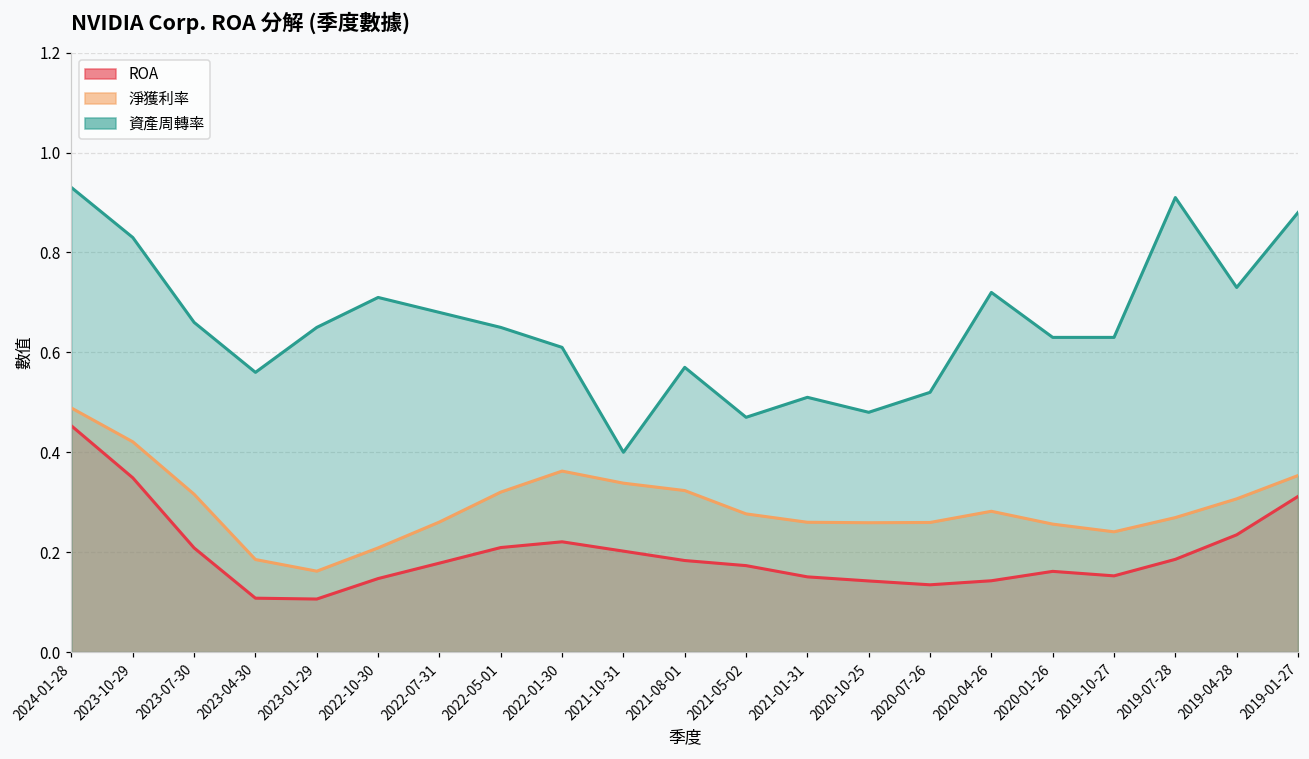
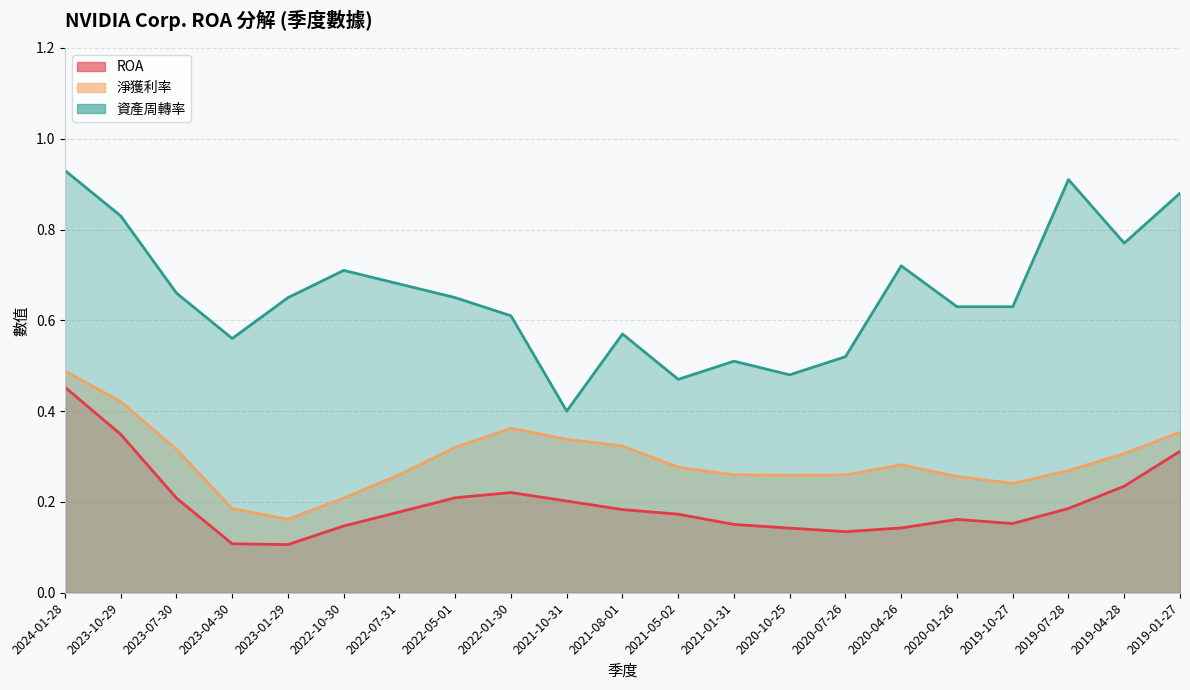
  {
    "資產周轉率": {
      "2024-01-28": 0.93,
      "2023-10-29": 0.83,
      "2023-07-30": 0.66,
      "2023-04-30": 0.56,
      "2023-01-29": 0.65,
      "2022-10-30": 0.71,
      "2022-07-31": 0.68,
      "2022-05-01": 0.65,
      "2022-01-30": 0.61,
      "2021-10-31": 0.40,
      "2021-08-01": 0.57,
      "2021-05-02": 0.47,
      "2021-01-31": 0.51,
      "2020-10-25": 0.48,
      "2020-07-26": 0.52,
      "2020-04-26": 0.72,
      "2020-01-26": 0.63,
      "2019-10-27": 0.63,
      "2019-07-28": 0.91,
-     "2019-04-28": 0.73,
+     "2019-04-28": 0.77,
      "2019-01-27": 0.88
    }
  }
